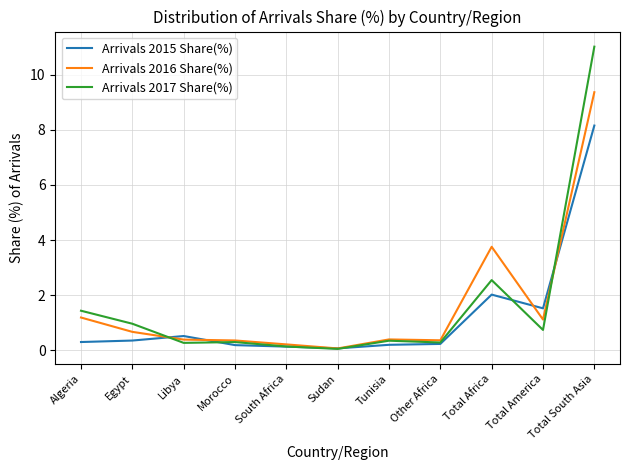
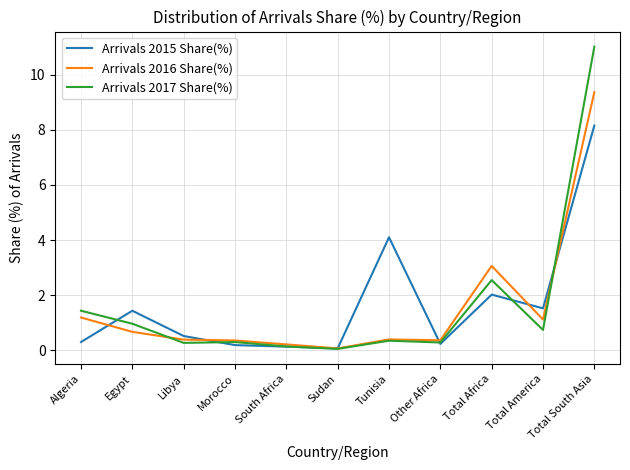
  {
    "Arrivals 2015 Share(%)": {
      "Algeria": 0.3,
-     "Egypt": 0.4,
+     "Egypt": 1.4,
      "Libya": 0.5,
      "Morocco": 0.2,
-     "Tunisia": 0.2,
+     "Tunisia": 4.1,
      "Total Africa": 2.0,
      "Total America": 1.5,
      "Total South Asia": 8.2
    },
    "Arrivals 2016 Share(%)": {
      "Algeria": 1.2,
      "Egypt": 0.7,
      "Libya": 0.4,
-     "Total Africa": 3.8,
+     "Total Africa": 3.1,
      "Total America": 1.1,
      "Total South Asia": 9.4
    },
    "Arrivals 2017 Share(%)": {
      "Algeria": 1.4,
      "Egypt": 1.0,
      "Libya": 0.3,
      "Total Africa": 2.5,
      "Total America": 0.7,
      "Total South Asia": 11.0
    }
  }
